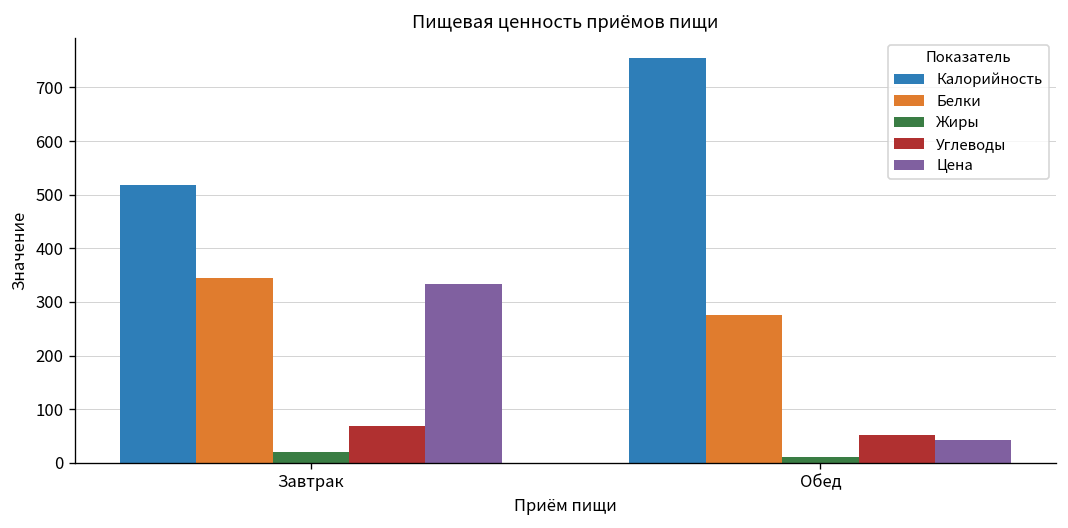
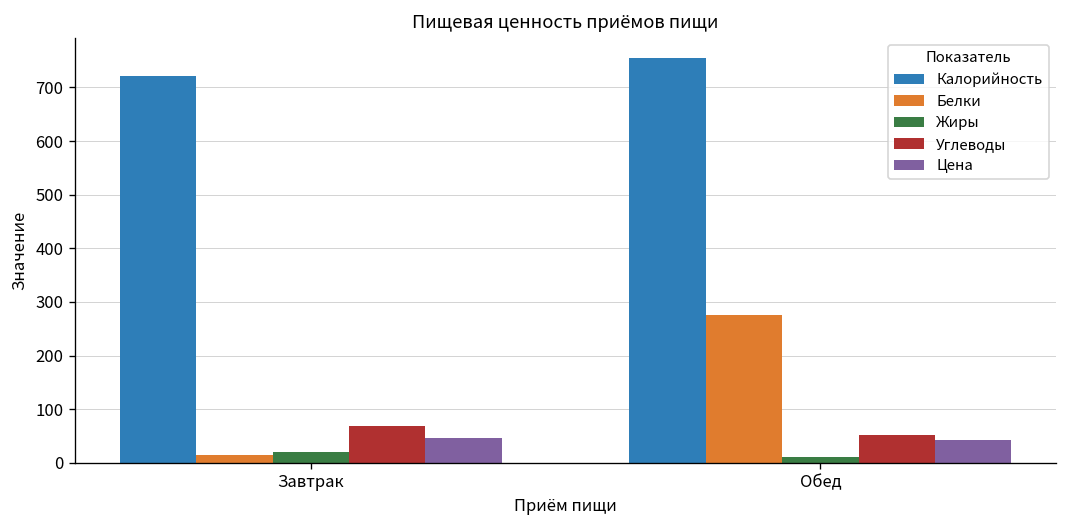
  {
    "Калорийность": {
-     "Завтрак": 520,
+     "Завтрак": 720,
      "Обед": 760
    },
    "Белки": {
-     "Завтрак": 340,
+     "Завтрак": 20,
      "Обед": 280
    },
    "Жиры": {
      "Завтрак": 20,
      "Обед": 10
    },
    "Углеводы": {
      "Завтрак": 70,
      "Обед": 50
    },
    "Цена": {
-     "Завтрак": 330,
+     "Завтрак": 50,
      "Обед": 40
    }
  }
